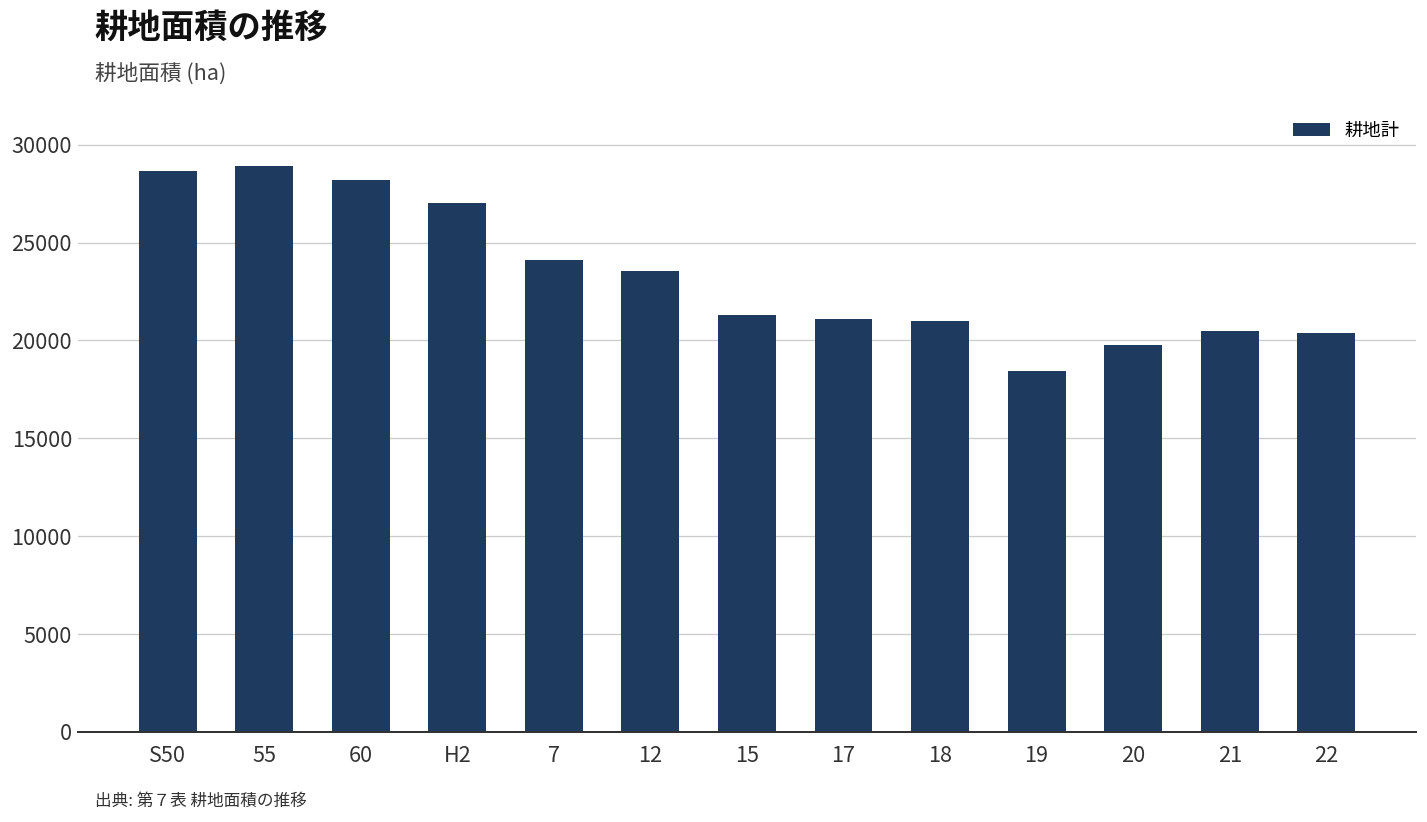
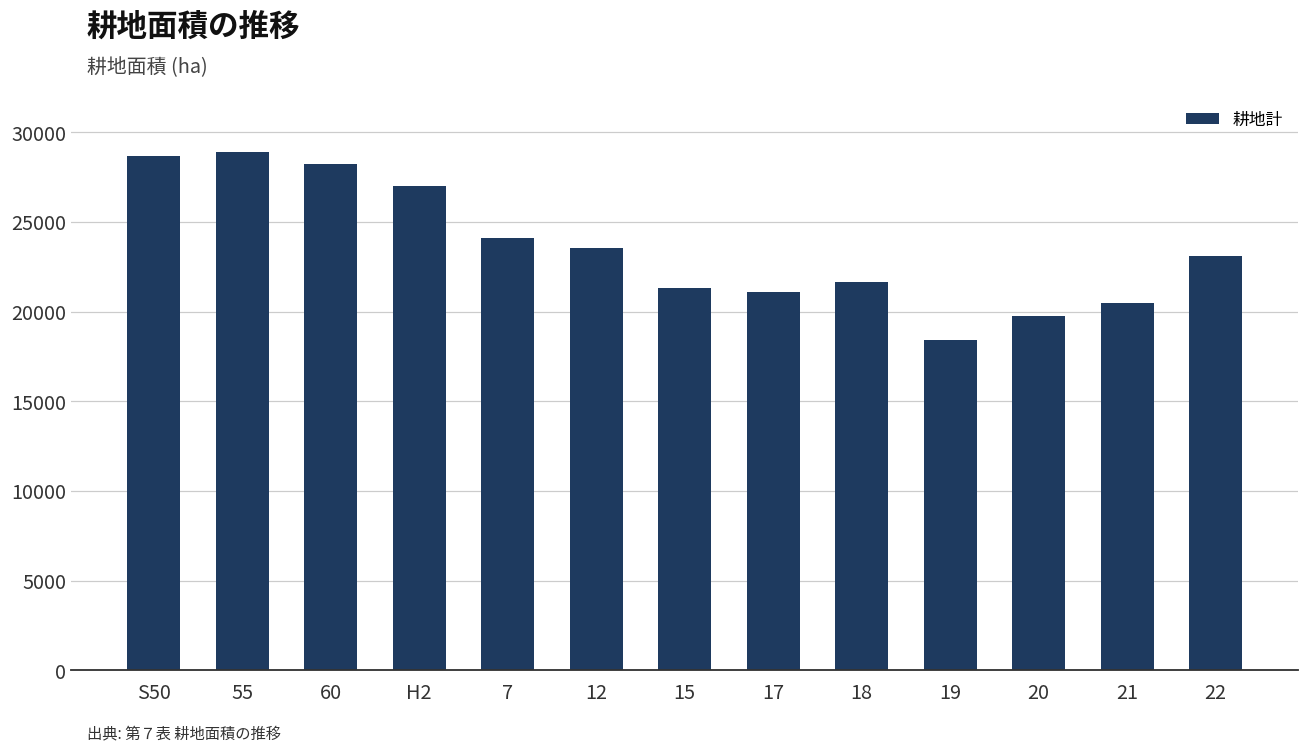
  {
    "S50": 28700,
    "55": 28900,
    "60": 28200,
    "H2": 27000,
    "7": 24100,
    "12": 23600,
    "15": 21300,
    "17": 21100,
-   "18": 21000,
+   "18": 21600,
    "19": 18400,
    "20": 19700,
    "21": 20500,
-   "22": 20400
+   "22": 23100
  }
